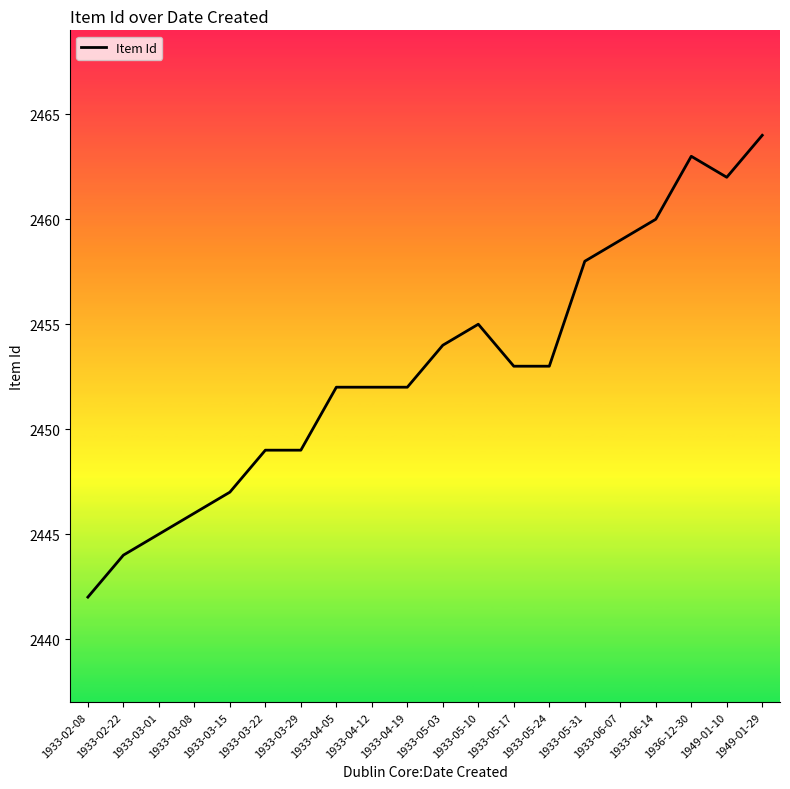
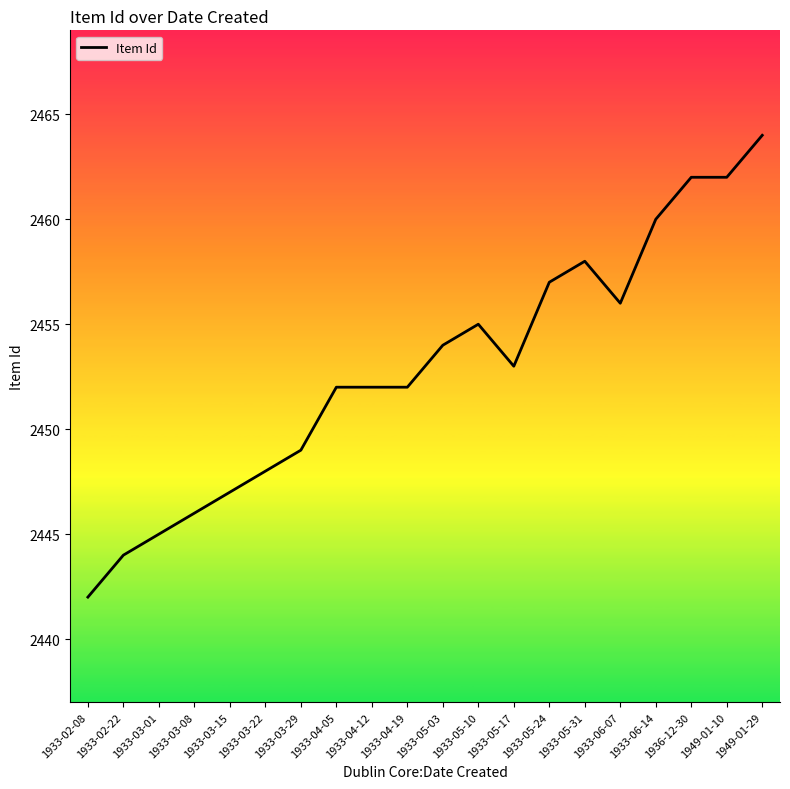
  {
    "1933-02-08": 2442,
    "1933-02-22": 2444,
    "1933-03-01": 2445,
    "1933-03-08": 2446,
    "1933-03-15": 2447,
-   "1933-03-22": 2449,
+   "1933-03-22": 2448,
    "1933-03-29": 2449,
    "1933-04-05": 2452,
    "1933-04-12": 2452,
    "1933-04-19": 2452,
    "1933-05-03": 2454,
    "1933-05-10": 2455,
    "1933-05-17": 2453,
-   "1933-05-24": 2453,
+   "1933-05-24": 2457,
    "1933-05-31": 2458,
-   "1933-06-07": 2459,
+   "1933-06-07": 2456,
    "1933-06-14": 2460,
-   "1936-12-30": 2463,
+   "1936-12-30": 2462,
    "1949-01-10": 2462,
    "1949-01-29": 2464
  }
